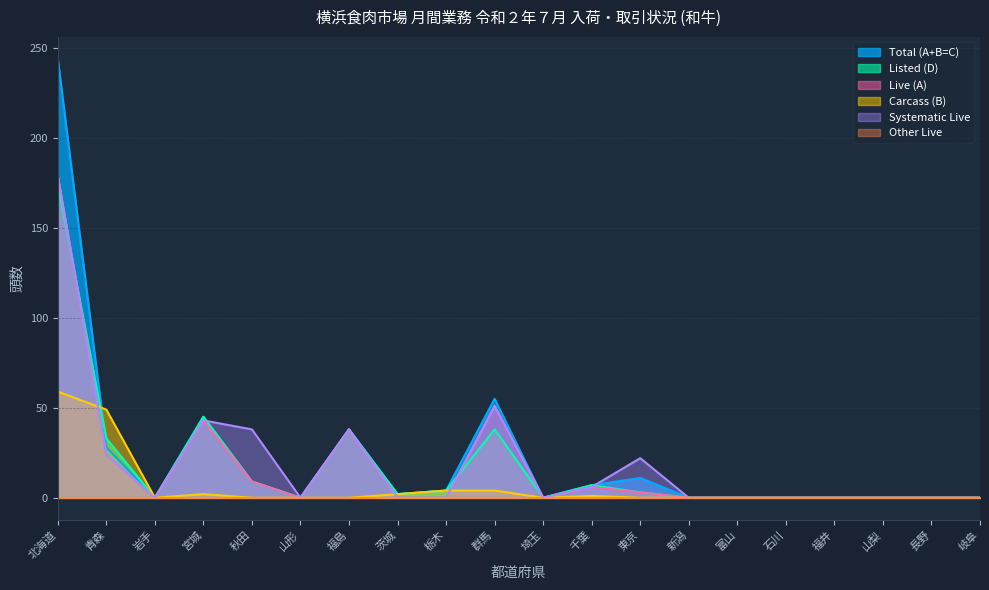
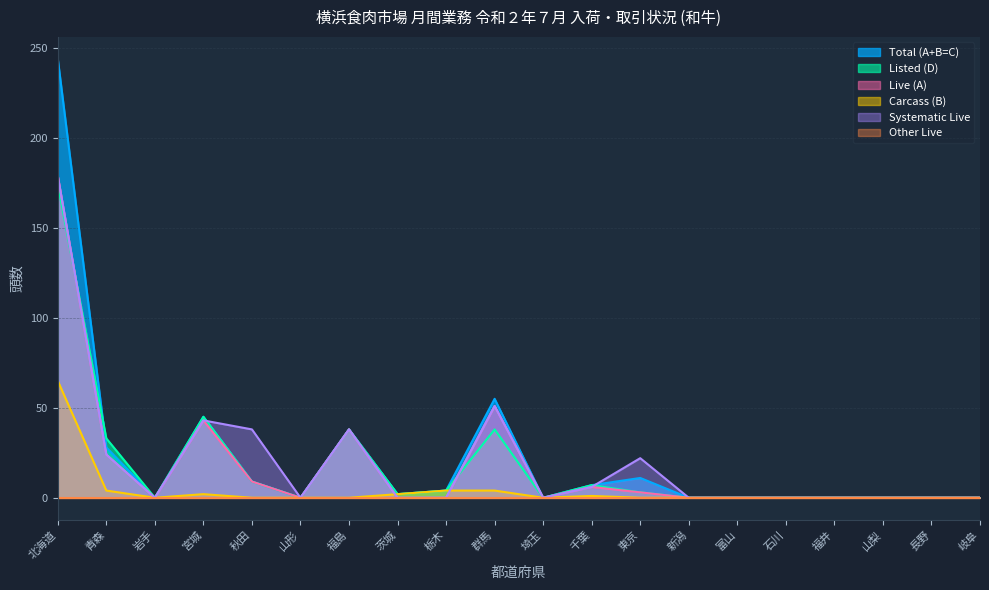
  {
    "Total (A+B=C)": {
      "北海道": 244,
      "青森": 28,
      "群馬": 55,
      "東京": 11
    },
    "Listed (D)": {
      "北海道": 174,
      "青森": 33,
      "群馬": 38
    },
    "Carcass (B)": {
-     "北海道": 59,
-     "青森": 49,
+     "北海道": 65,
+     "青森": 4,
      "宮城": 2,
      "群馬": 4
    },
    "Systematic Live": {
      "秋田": 38,
      "東京": 22
    },
    "Other Live": {
      "北海道": 0,
      "青森": 0,
      "宮城": 0,
      "群馬": 0
    }
  }
